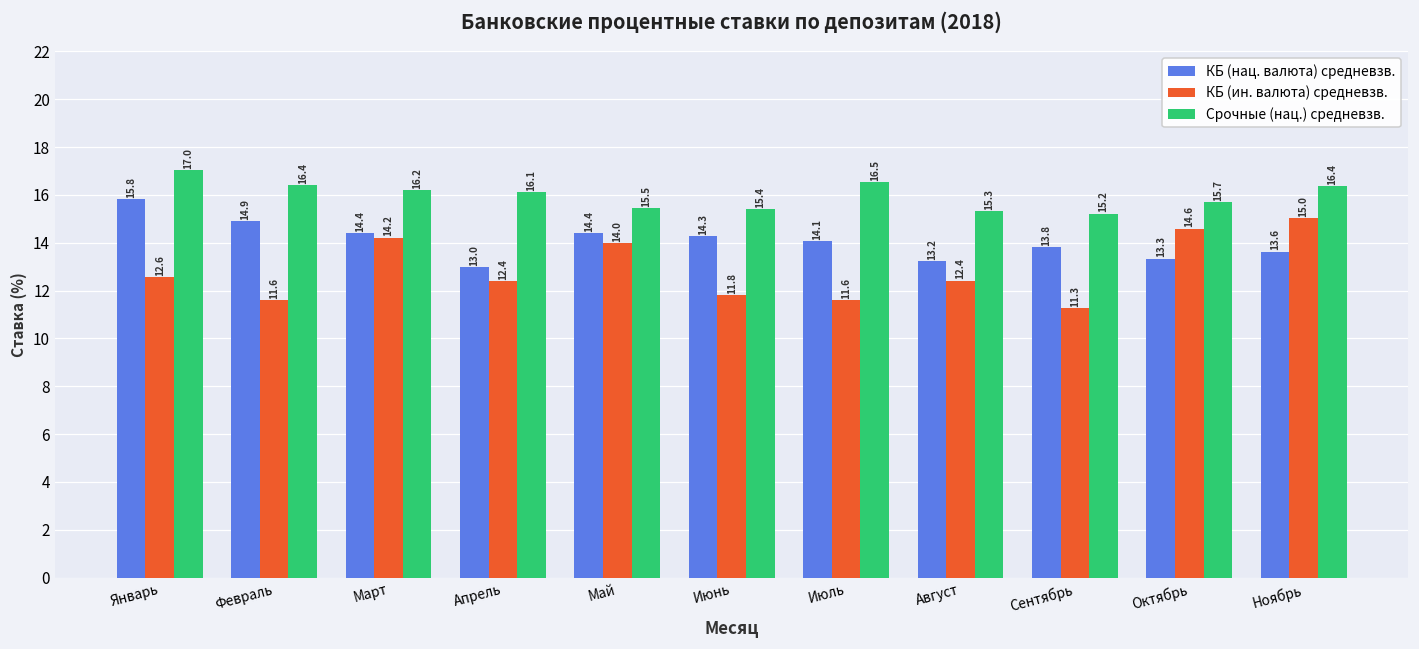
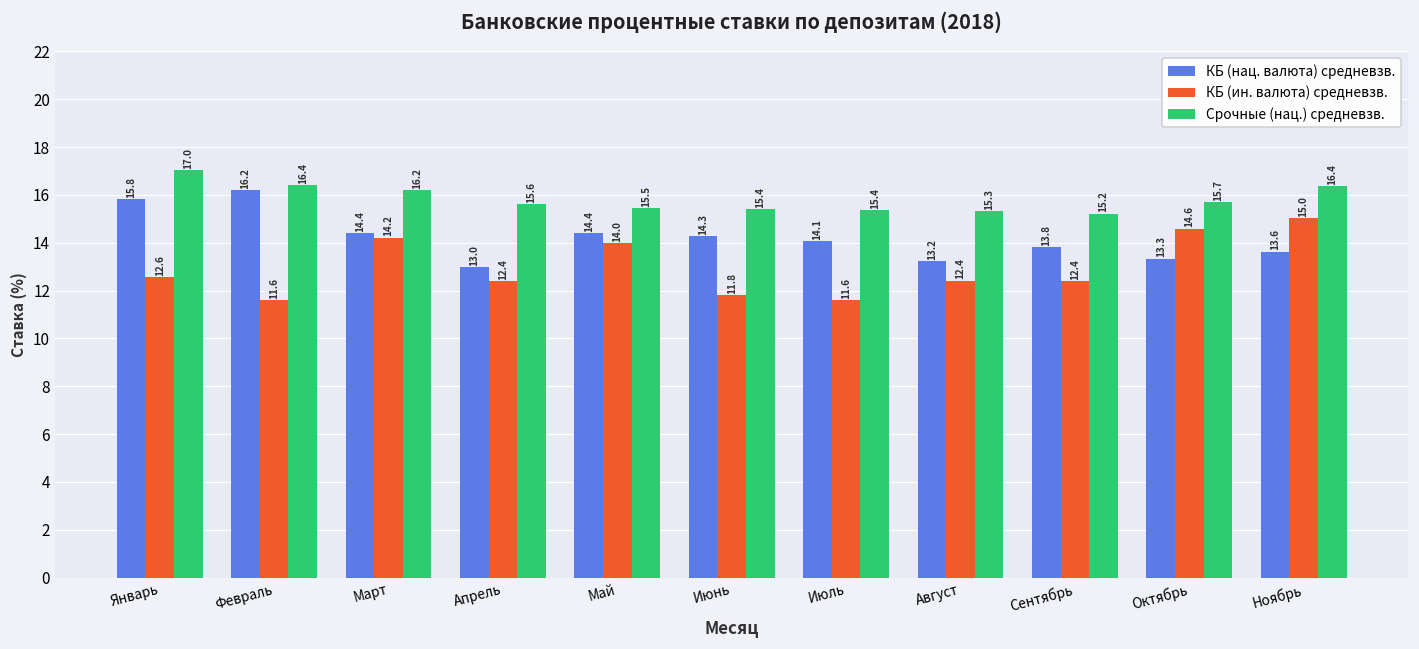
  {
    "КБ (нац. валюта) средневзв.": {
      "Январь": 15.8,
-     "Февраль": 14.9,
+     "Февраль": 16.2,
      "Март": 14.4,
      "Апрель": 13.0,
      "Май": 14.4,
      "Июнь": 14.3,
      "Июль": 14.1,
      "Август": 13.2,
      "Сентябрь": 13.8,
      "Октябрь": 13.3,
      "Ноябрь": 13.6
    },
    "КБ (ин. валюта) средневзв.": {
      "Январь": 12.6,
      "Февраль": 11.6,
      "Март": 14.2,
      "Апрель": 12.4,
      "Май": 14.0,
      "Июнь": 11.8,
      "Июль": 11.6,
      "Август": 12.4,
-     "Сентябрь": 11.3,
+     "Сентябрь": 12.4,
      "Октябрь": 14.6,
      "Ноябрь": 15.0
    },
    "Срочные (нац.) средневзв.": {
      "Январь": 17.0,
      "Февраль": 16.4,
      "Март": 16.2,
-     "Апрель": 16.1,
+     "Апрель": 15.6,
      "Май": 15.5,
      "Июнь": 15.4,
-     "Июль": 16.5,
+     "Июль": 15.4,
      "Август": 15.3,
      "Сентябрь": 15.2,
      "Октябрь": 15.7,
      "Ноябрь": 16.4
    }
  }
